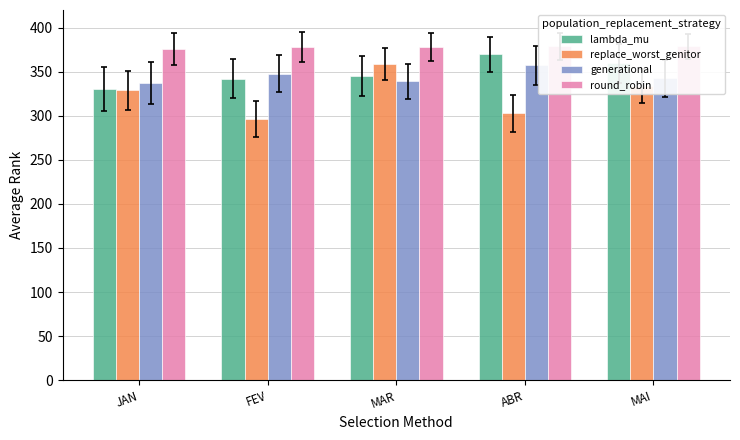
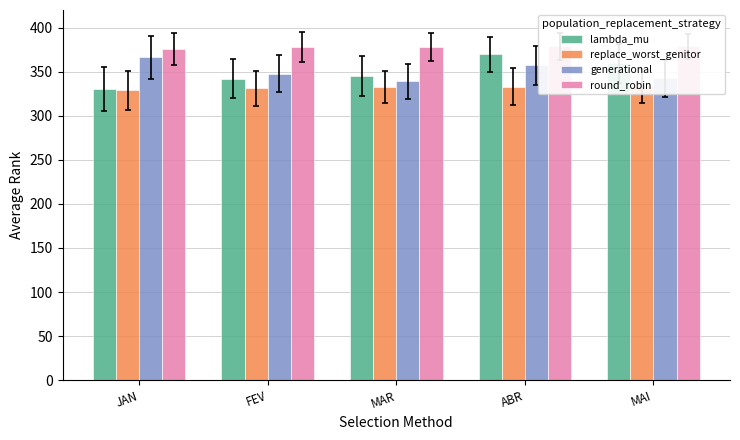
  {
    "lambda_mu": {
      "JAN": 330,
      "FEV": 340,
      "MAR": 350,
      "ABR": 370
    },
    "replace_worst_genitor": {
      "JAN": 330,
-     "FEV": 300,
-     "MAR": 360,
-     "ABR": 300
+     "FEV": 330,
+     "MAR": 330,
+     "ABR": 330
    },
    "generational": {
-     "JAN": 340,
+     "JAN": 370,
      "FEV": 350,
      "MAR": 340,
      "ABR": 360
    },
    "round_robin": {
      "JAN": 380,
      "FEV": 380,
      "MAR": 380
    }
  }
